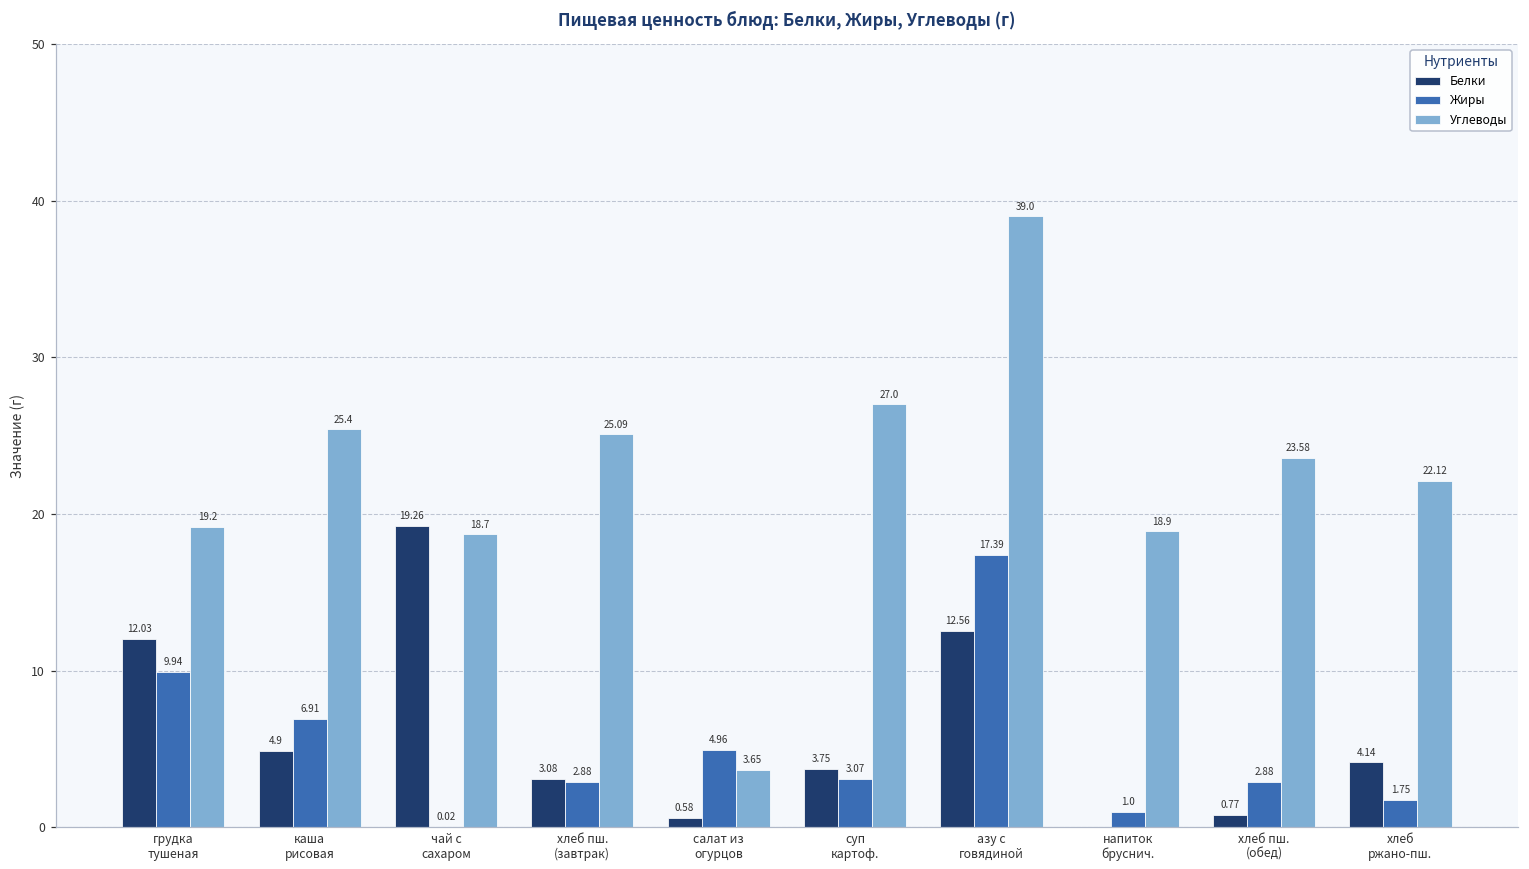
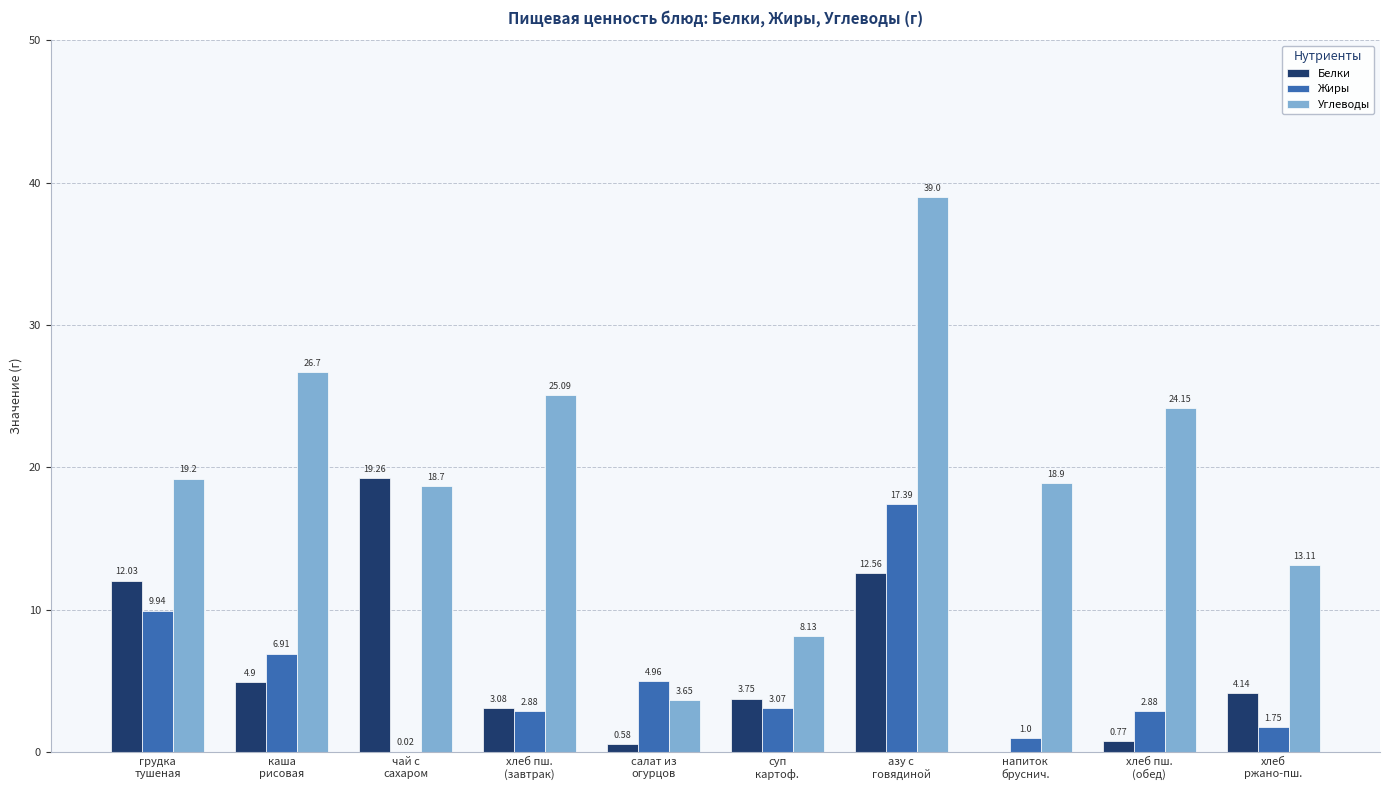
  {
    "Белки": {
      "грудка тушеная": 12.03,
      "каша рисовая": 4.9,
      "чай с сахаром": 19.26,
      "хлеб пш. (завтрак)": 3.08,
      "салат из огурцов": 0.58,
      "суп картоф.": 3.75,
      "азу с говядиной": 12.56,
      "хлеб пш. (обед)": 0.77,
      "хлеб ржано-пш.": 4.14
    },
    "Жиры": {
      "грудка тушеная": 9.94,
      "каша рисовая": 6.91,
      "чай с сахаром": 0.02,
      "хлеб пш. (завтрак)": 2.88,
      "салат из огурцов": 4.96,
      "суп картоф.": 3.07,
      "азу с говядиной": 17.39,
      "напиток бруснич.": 1.0,
      "хлеб пш. (обед)": 2.88,
      "хлеб ржано-пш.": 1.75
    },
    "Углеводы": {
      "грудка тушеная": 19.2,
-     "каша рисовая": 25.4,
+     "каша рисовая": 26.7,
      "чай с сахаром": 18.7,
      "хлеб пш. (завтрак)": 25.09,
      "салат из огурцов": 3.65,
-     "суп картоф.": 27.0,
+     "суп картоф.": 8.13,
      "азу с говядиной": 39.0,
      "напиток бруснич.": 18.9,
-     "хлеб пш. (обед)": 23.58,
-     "хлеб ржано-пш.": 22.12
+     "хлеб пш. (обед)": 24.15,
+     "хлеб ржано-пш.": 13.11
    }
  }
